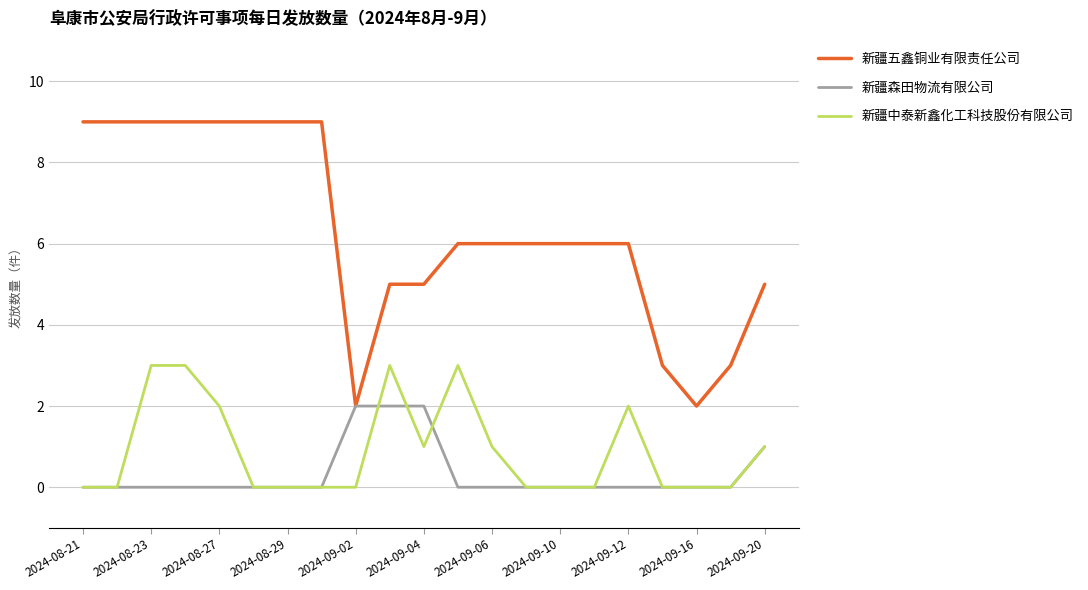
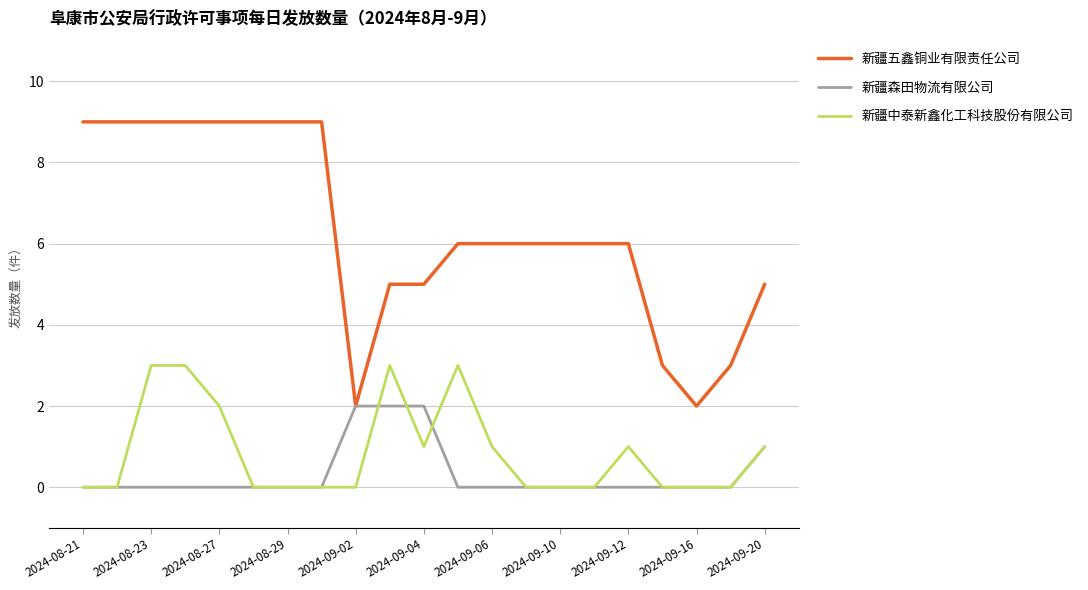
  {
    "新疆五鑫铜业有限责任公司": {
      "2024-08-21": 9,
      "2024-08-23": 9,
      "2024-08-27": 9,
      "2024-08-29": 9,
      "2024-09-04": 5,
      "2024-09-06": 6,
      "2024-09-10": 6,
      "2024-09-12": 6,
      "2024-09-16": 2,
      "2024-09-20": 5
    },
    "新疆森田物流有限公司": {
      "2024-08-23": 0,
      "2024-08-27": 0,
      "2024-09-04": 2,
      "2024-09-06": 0,
      "2024-09-12": 0
    },
    "新疆中泰新鑫化工科技股份有限公司": {
      "2024-08-23": 3,
      "2024-08-27": 2,
      "2024-09-02": 0,
      "2024-09-04": 1,
      "2024-09-06": 1,
-     "2024-09-12": 2
+     "2024-09-12": 1
    }
  }
